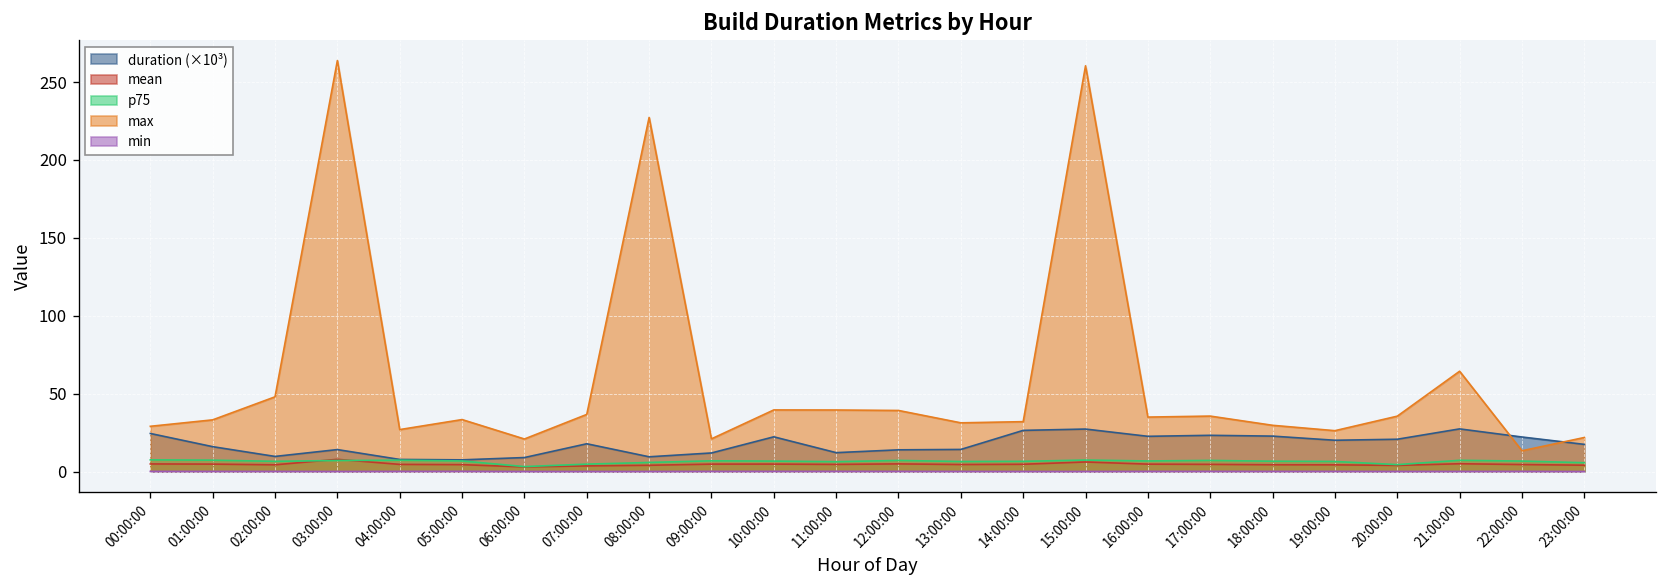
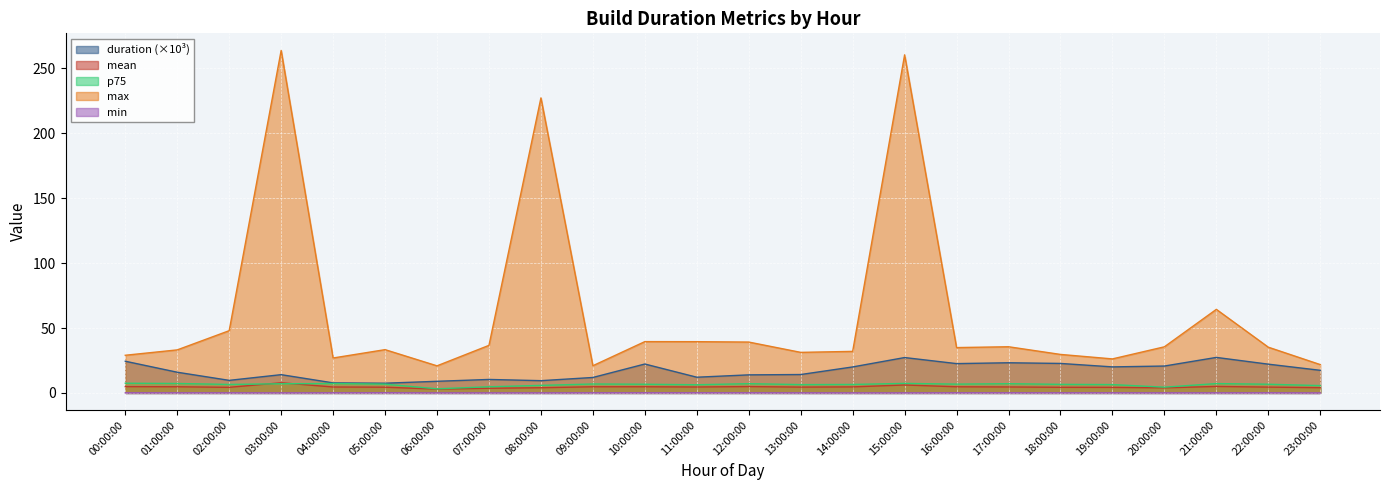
  {
    "duration (×10³)": {
      "00:00:00": 24,
      "01:00:00": 16,
      "02:00:00": 10,
      "03:00:00": 14,
      "06:00:00": 9,
-     "07:00:00": 18,
+     "07:00:00": 10,
      "08:00:00": 9,
      "09:00:00": 12,
      "10:00:00": 22,
      "11:00:00": 12,
      "12:00:00": 14,
      "13:00:00": 14,
-     "14:00:00": 26,
+     "14:00:00": 20,
      "15:00:00": 27,
      "16:00:00": 23,
      "17:00:00": 23,
      "18:00:00": 23,
      "19:00:00": 20,
      "20:00:00": 21,
      "21:00:00": 27,
      "22:00:00": 22,
      "23:00:00": 17
    },
    "mean": {
      "00:00:00": 5,
      "01:00:00": 5,
      "02:00:00": 4,
      "04:00:00": 5,
      "05:00:00": 4,
      "09:00:00": 5,
      "10:00:00": 5,
      "12:00:00": 5,
      "16:00:00": 5,
      "17:00:00": 5,
      "18:00:00": 4,
      "19:00:00": 4,
      "21:00:00": 5,
      "22:00:00": 4
    },
    "p75": {
      "00:00:00": 7,
      "01:00:00": 7,
      "02:00:00": 7,
      "09:00:00": 7,
      "10:00:00": 7,
      "12:00:00": 7,
      "16:00:00": 7,
      "17:00:00": 7,
      "18:00:00": 7,
      "19:00:00": 6,
      "21:00:00": 7,
      "22:00:00": 7
    },
    "max": {
      "00:00:00": 29,
      "01:00:00": 33,
      "02:00:00": 48,
      "03:00:00": 264,
      "04:00:00": 27,
      "05:00:00": 33,
      "06:00:00": 21,
      "07:00:00": 37,
      "08:00:00": 227,
      "09:00:00": 21,
      "10:00:00": 40,
      "11:00:00": 40,
      "12:00:00": 39,
      "13:00:00": 31,
      "14:00:00": 32,
      "15:00:00": 260,
      "16:00:00": 35,
      "17:00:00": 36,
      "18:00:00": 30,
      "19:00:00": 26,
      "20:00:00": 36,
      "21:00:00": 64,
-     "22:00:00": 13,
+     "22:00:00": 35,
      "23:00:00": 22
    },
    "min": {
      "00:00:00": 0,
      "01:00:00": 0,
      "02:00:00": 0,
      "03:00:00": 0,
      "04:00:00": 0,
      "05:00:00": 0,
      "06:00:00": 0,
      "07:00:00": 0,
      "08:00:00": 0,
      "09:00:00": 0,
      "10:00:00": 0,
      "11:00:00": 0,
      "12:00:00": 0,
      "13:00:00": 0,
      "14:00:00": 0,
      "15:00:00": 0,
      "16:00:00": 0,
      "17:00:00": 0,
      "18:00:00": 0,
      "19:00:00": 0,
      "20:00:00": 0,
      "21:00:00": 0,
      "22:00:00": 0,
      "23:00:00": 0
    }
  }
